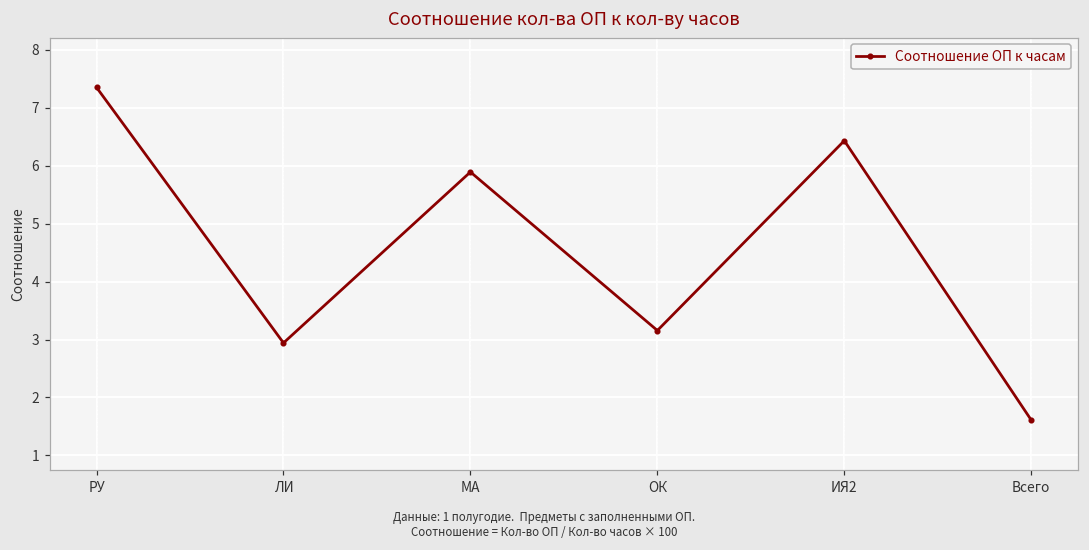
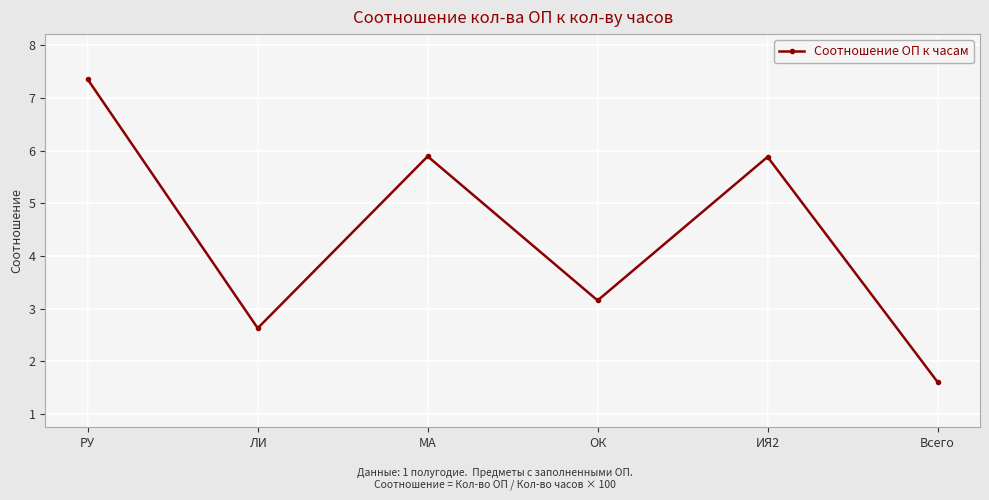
  {
    "РУ": 7.4,
-   "ЛИ": 2.9,
+   "ЛИ": 2.6,
    "МА": 5.9,
    "ОК": 3.2,
-   "ИЯ2": 6.4,
+   "ИЯ2": 5.9,
    "Всего": 1.6
  }
